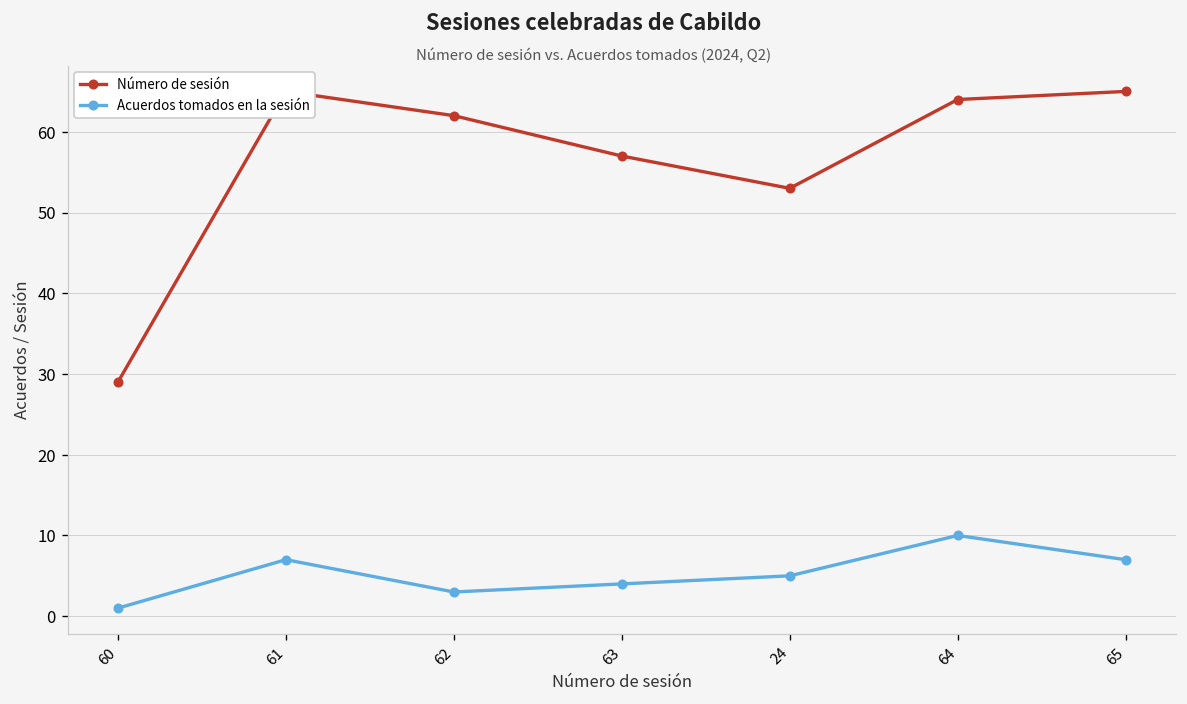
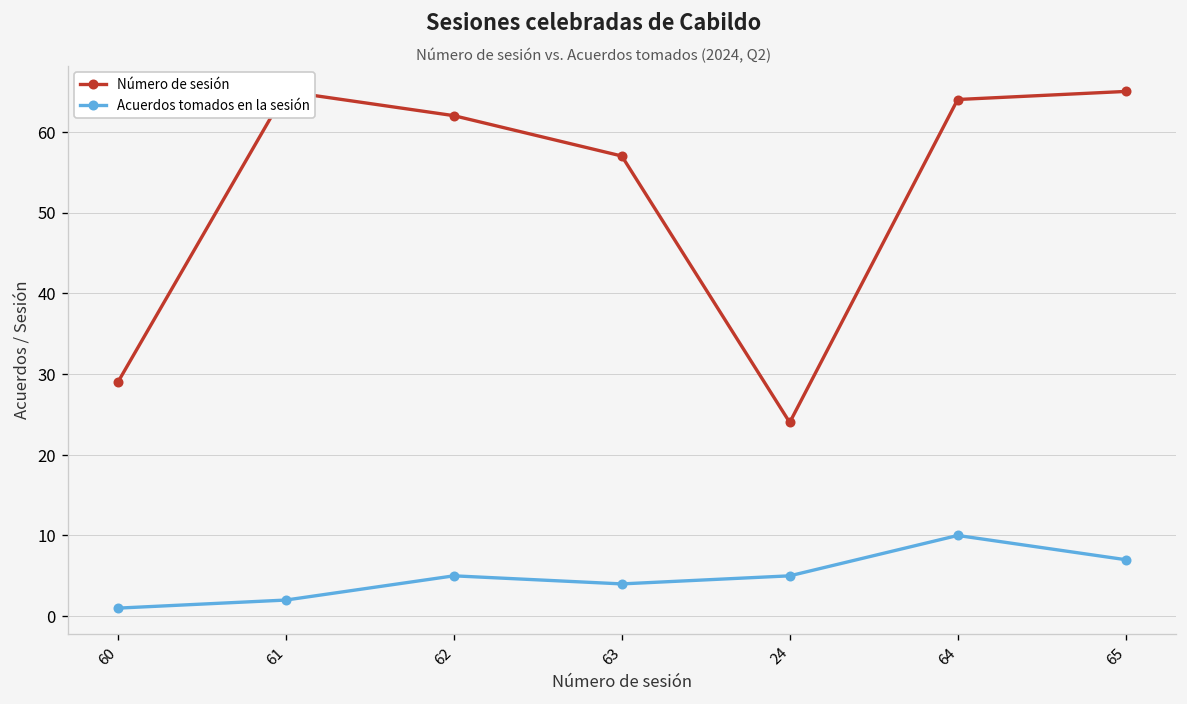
  {
    "Número de sesión": {
      "60": 29,
      "62": 62,
      "63": 57,
-     "24": 53,
+     "24": 24,
      "64": 64,
      "65": 65
    },
    "Acuerdos tomados en la sesión": {
      "60": 1,
-     "61": 7,
-     "62": 3,
+     "61": 2,
+     "62": 5,
      "63": 4,
      "24": 5,
      "64": 10,
      "65": 7
    }
  }
